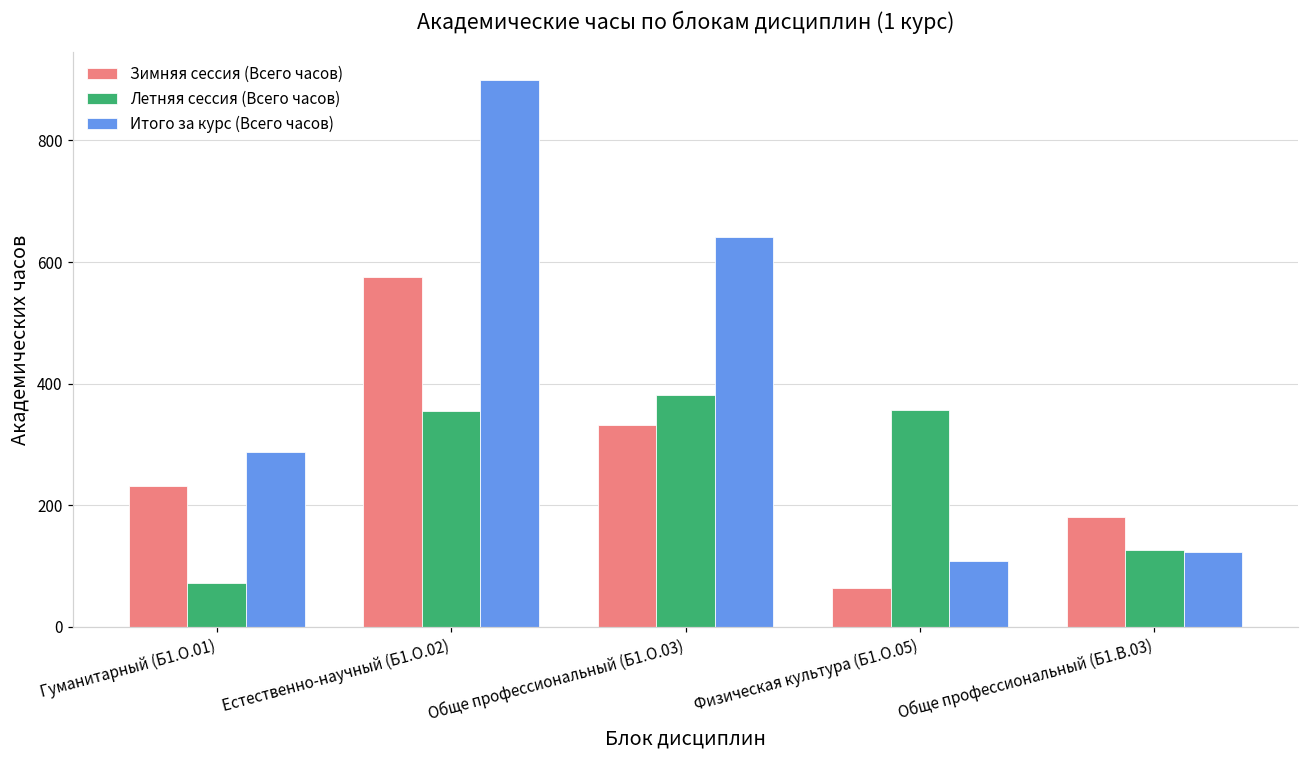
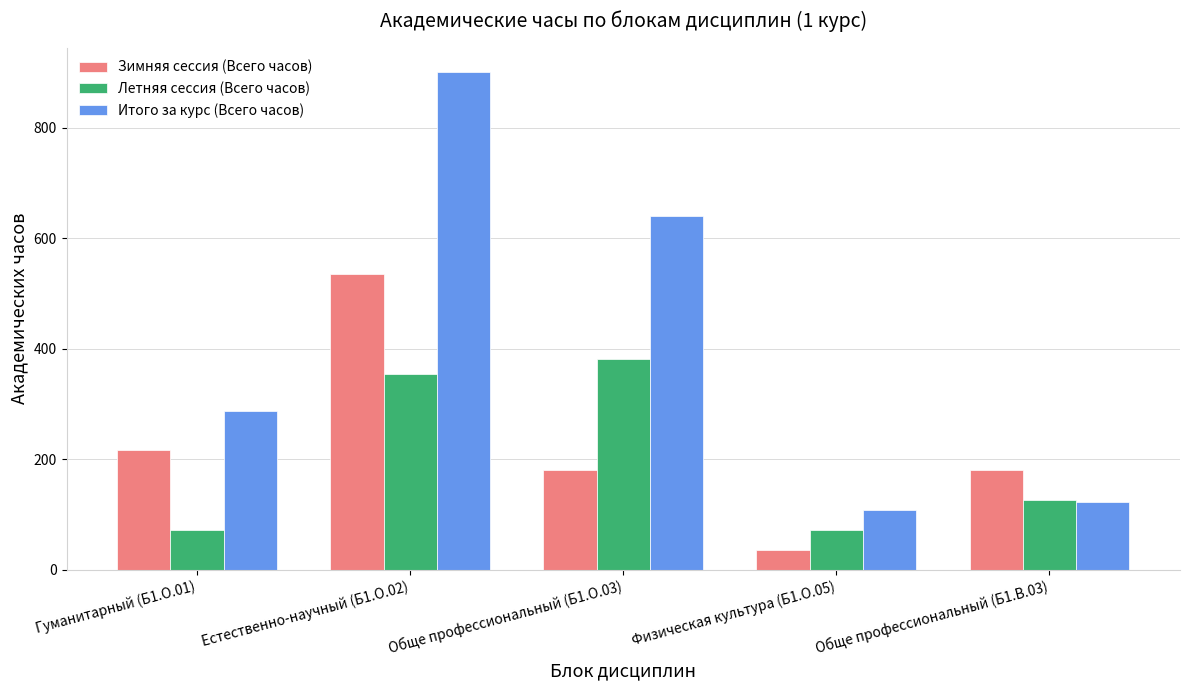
  {
    "Зимняя сессия (Всего часов)": {
-     "Гуманитарный (Б1.О.01)": 230,
-     "Естественно-научный (Б1.О.02)": 580,
-     "Обще профессиональный (Б1.О.03)": 330,
-     "Физическая культура (Б1.О.05)": 60,
+     "Гуманитарный (Б1.О.01)": 220,
+     "Естественно-научный (Б1.О.02)": 540,
+     "Обще профессиональный (Б1.О.03)": 180,
+     "Физическая культура (Б1.О.05)": 40,
      "Обще профессиональный (Б1.В.03)": 180
    },
    "Летняя сессия (Всего часов)": {
      "Гуманитарный (Б1.О.01)": 70,
      "Естественно-научный (Б1.О.02)": 360,
      "Обще профессиональный (Б1.О.03)": 380,
-     "Физическая культура (Б1.О.05)": 360,
+     "Физическая культура (Б1.О.05)": 70,
      "Обще профессиональный (Б1.В.03)": 130
    },
    "Итого за курс (Всего часов)": {
      "Гуманитарный (Б1.О.01)": 290,
      "Естественно-научный (Б1.О.02)": 900,
      "Обще профессиональный (Б1.О.03)": 640,
      "Физическая культура (Б1.О.05)": 110,
      "Обще профессиональный (Б1.В.03)": 120
    }
  }
